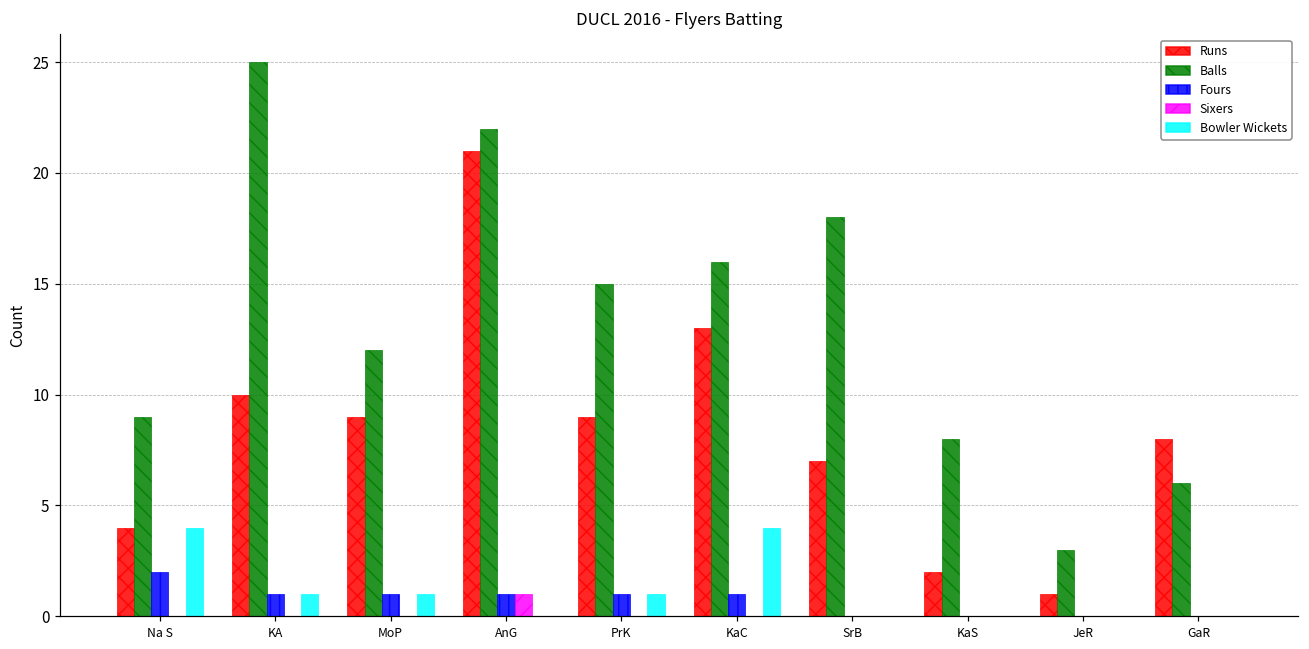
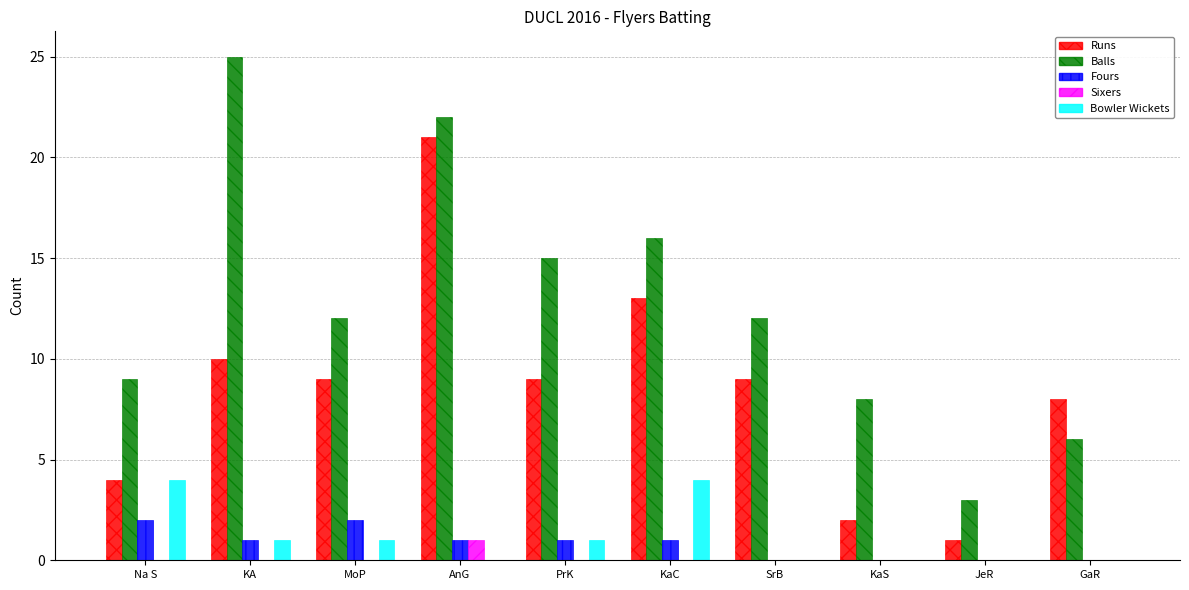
  {
    "Runs": {
      "Na S": 4,
      "KA": 10,
      "MoP": 9,
      "AnG": 21,
      "PrK": 9,
      "KaC": 13,
-     "SrB": 7,
+     "SrB": 9,
      "KaS": 2,
      "JeR": 1,
      "GaR": 8
    },
    "Balls": {
      "Na S": 9,
      "KA": 25,
      "MoP": 12,
      "AnG": 22,
      "PrK": 15,
      "KaC": 16,
-     "SrB": 18,
+     "SrB": 12,
      "KaS": 8,
      "JeR": 3,
      "GaR": 6
    },
    "Fours": {
      "Na S": 2,
      "KA": 1,
-     "MoP": 1,
+     "MoP": 2,
      "AnG": 1,
      "PrK": 1,
      "KaC": 1,
      "SrB": 0,
      "KaS": 0,
      "JeR": 0,
      "GaR": 0
    },
    "Sixers": {
      "Na S": 0,
      "KA": 0,
      "MoP": 0,
      "AnG": 1,
      "PrK": 0,
      "KaC": 0,
      "SrB": 0,
      "KaS": 0,
      "JeR": 0,
      "GaR": 0
    },
    "Bowler Wickets": {
      "Na S": 4,
      "KA": 1,
      "MoP": 1,
      "AnG": 0,
      "PrK": 1,
      "KaC": 4,
      "SrB": 0,
      "KaS": 0,
      "JeR": 0,
      "GaR": 0
    }
  }
